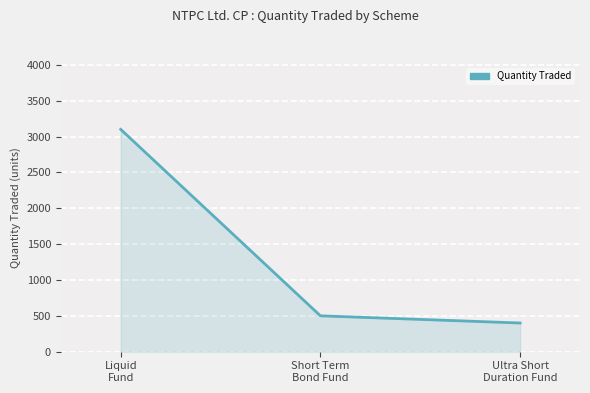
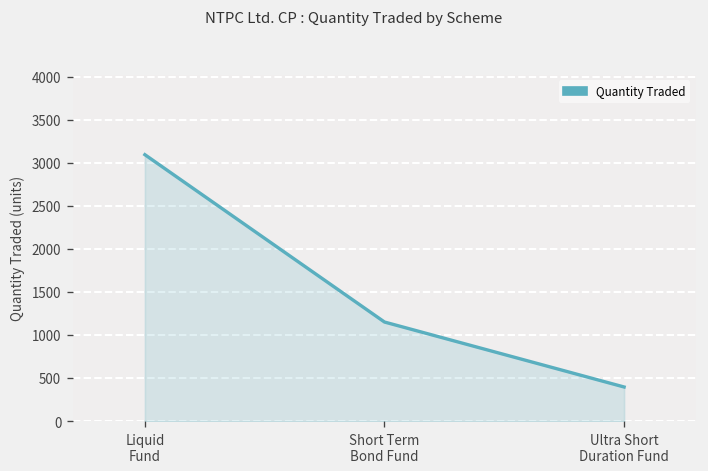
  {
    "Liquid Fund": 3100,
-   "Short Term Bond Fund": 500,
+   "Short Term Bond Fund": 1200,
    "Ultra Short Duration Fund": 400
  }
